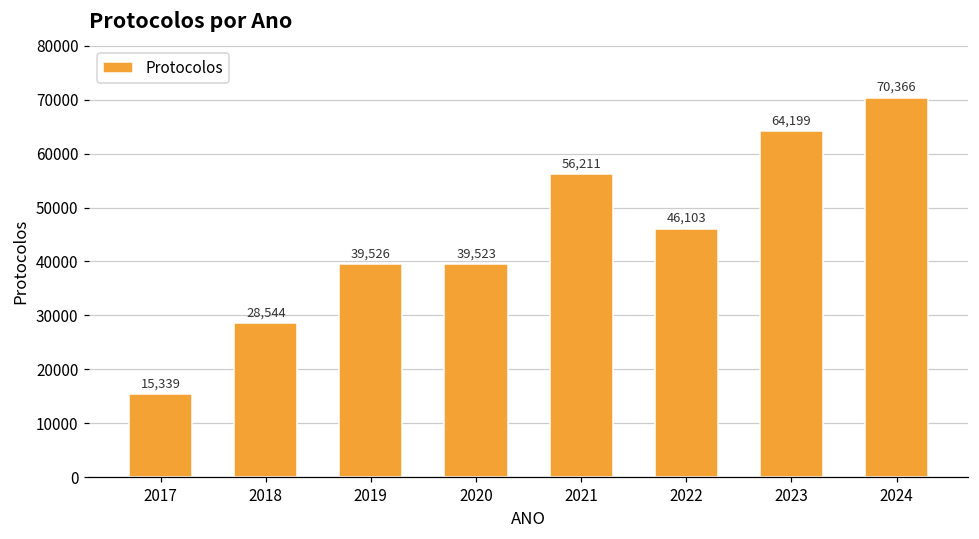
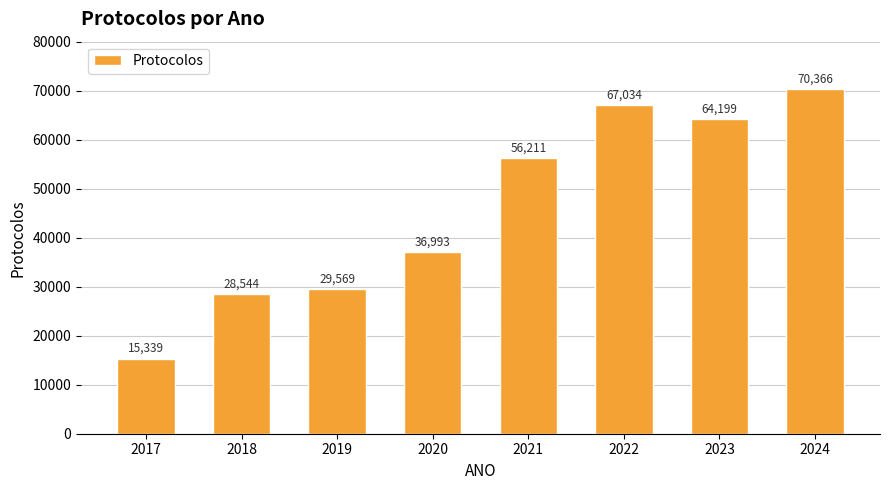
  {
    "2017": "15,339",
    "2018": "28,544",
-   "2019": "39,526",
-   "2020": "39,523",
+   "2019": "29,569",
+   "2020": "36,993",
    "2021": "56,211",
-   "2022": "46,103",
+   "2022": "67,034",
    "2023": "64,199",
    "2024": "70,366"
  }
